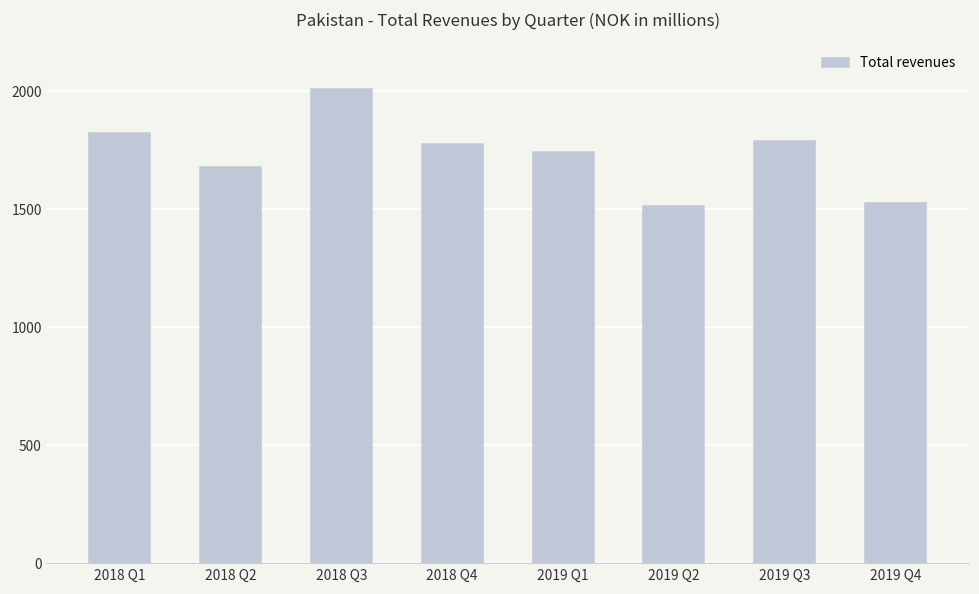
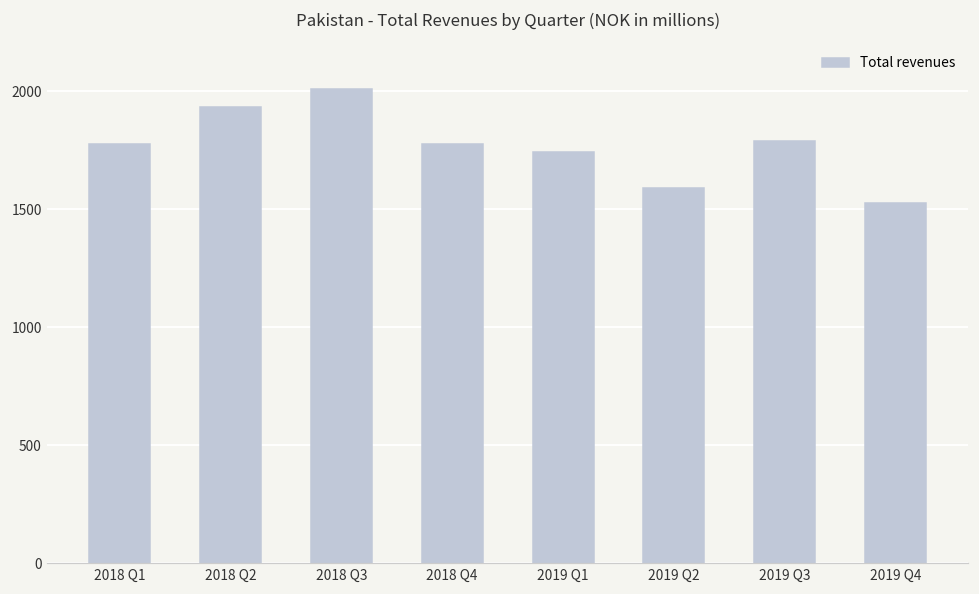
  {
-   "2018 Q1": 1820,
-   "2018 Q2": 1680,
+   "2018 Q1": 1780,
+   "2018 Q2": 1930,
    "2018 Q3": 2010,
    "2018 Q4": 1780,
    "2019 Q1": 1740,
-   "2019 Q2": 1510,
+   "2019 Q2": 1590,
    "2019 Q3": 1790,
    "2019 Q4": 1530
  }
